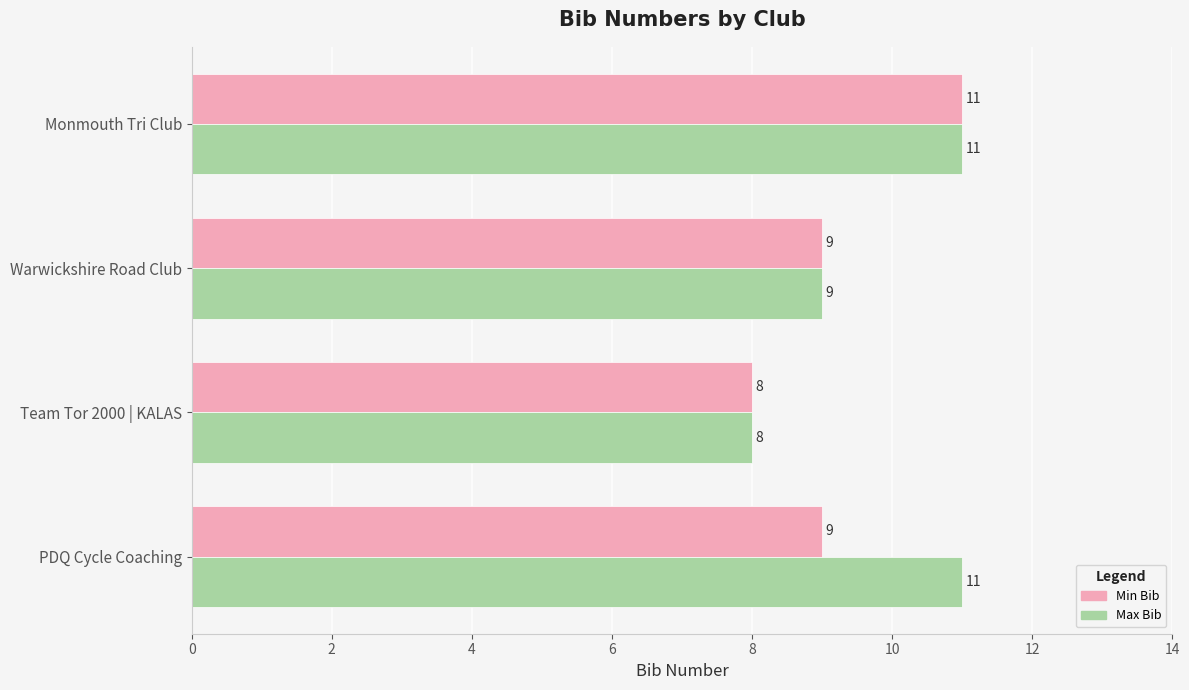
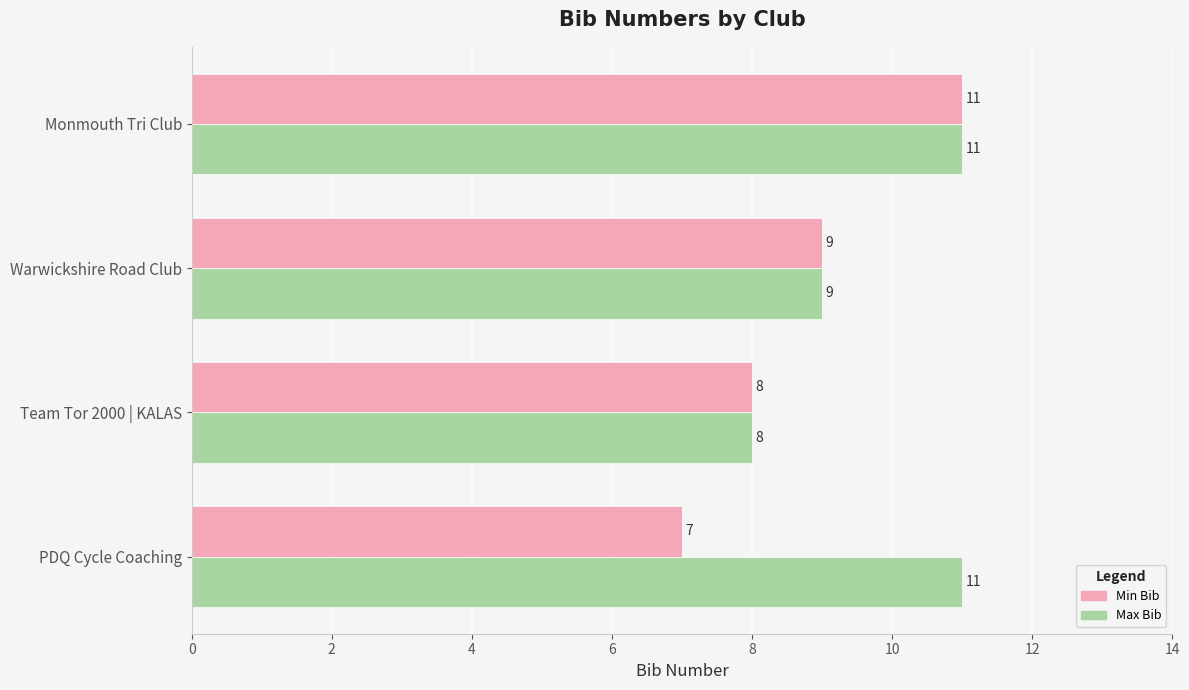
  {
    "Min Bib": {
      "Monmouth Tri Club": 11,
      "Warwickshire Road Club": 9,
      "Team Tor 2000 | KALAS": 8,
-     "PDQ Cycle Coaching": 9
+     "PDQ Cycle Coaching": 7
    },
    "Max Bib": {
      "Monmouth Tri Club": 11,
      "Warwickshire Road Club": 9,
      "Team Tor 2000 | KALAS": 8,
      "PDQ Cycle Coaching": 11
    }
  }
